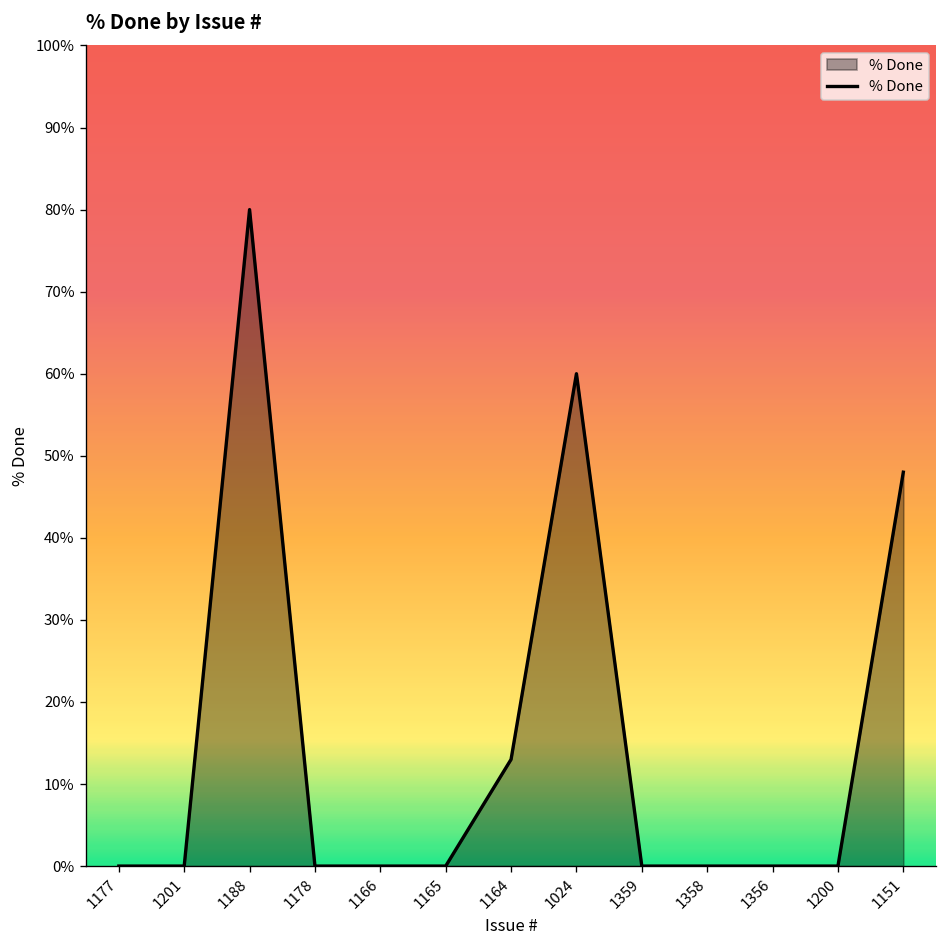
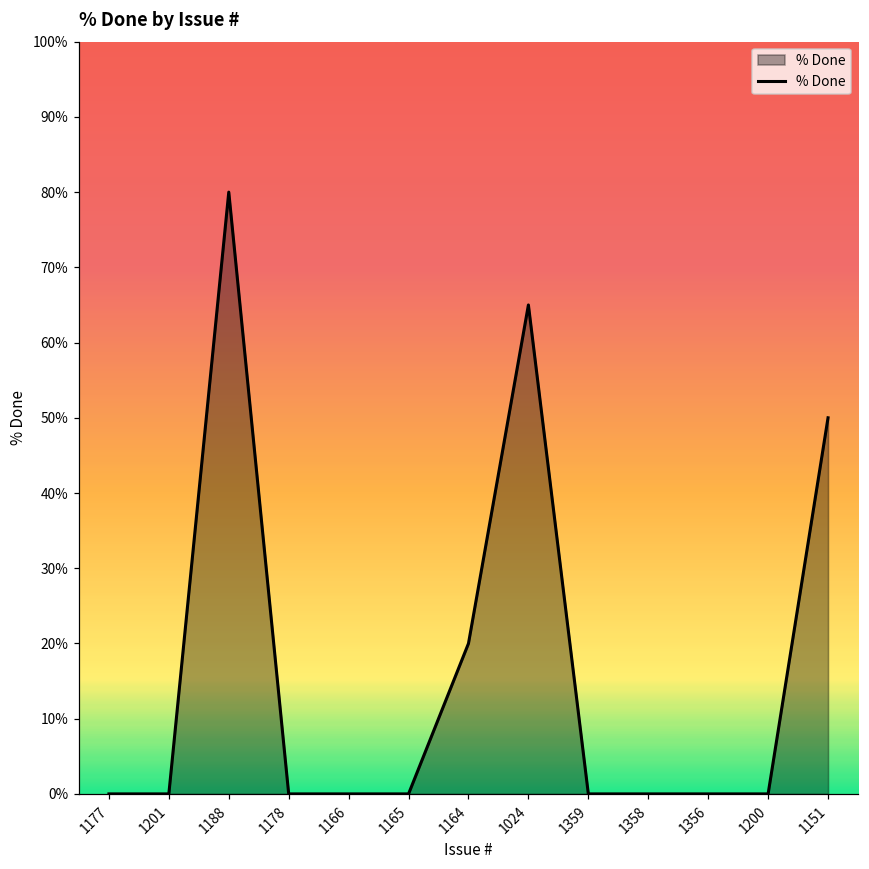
  {
    "1177": "0%",
    "1201": "0%",
    "1188": "80%",
    "1178": "0%",
    "1166": "0%",
    "1165": "0%",
-   "1164": "13%",
-   "1024": "60%",
+   "1164": "20%",
+   "1024": "65%",
    "1359": "0%",
    "1358": "0%",
    "1356": "0%",
    "1200": "0%",
-   "1151": "48%"
+   "1151": "50%"
  }
